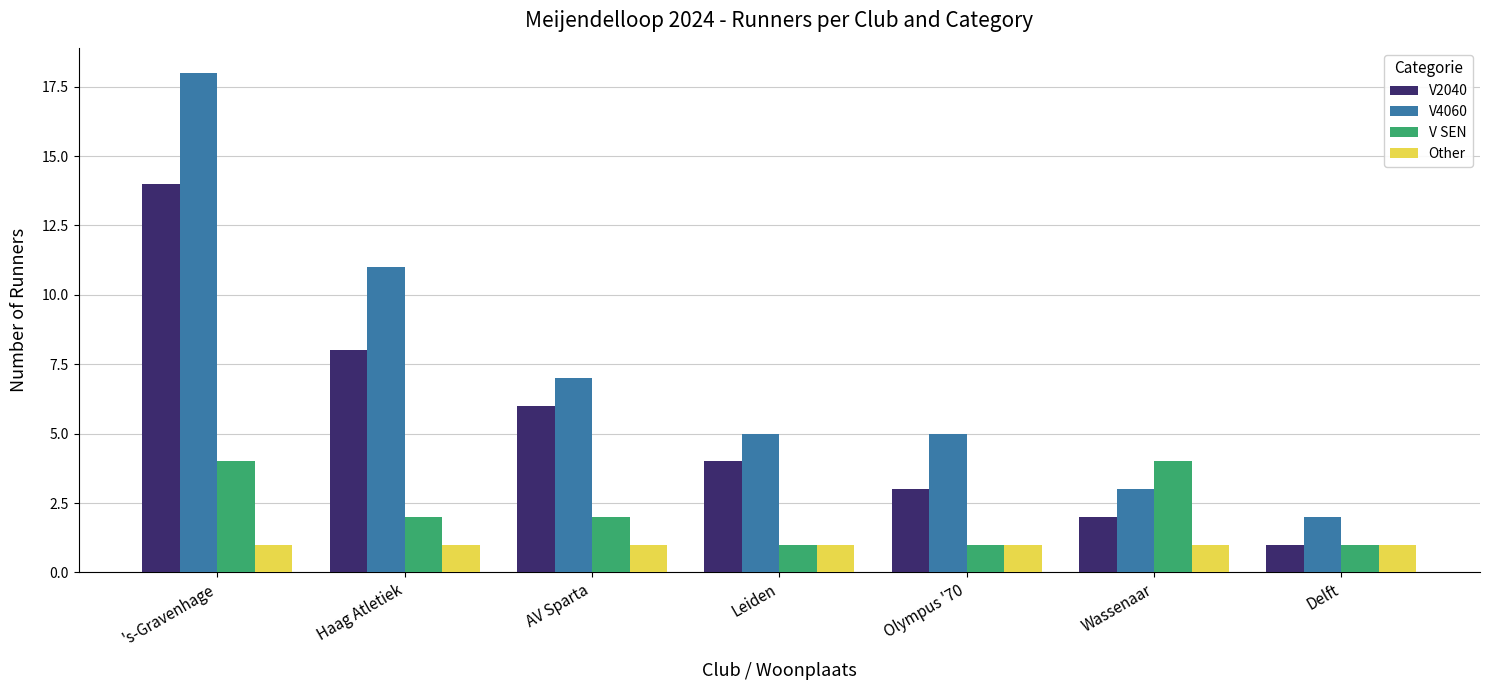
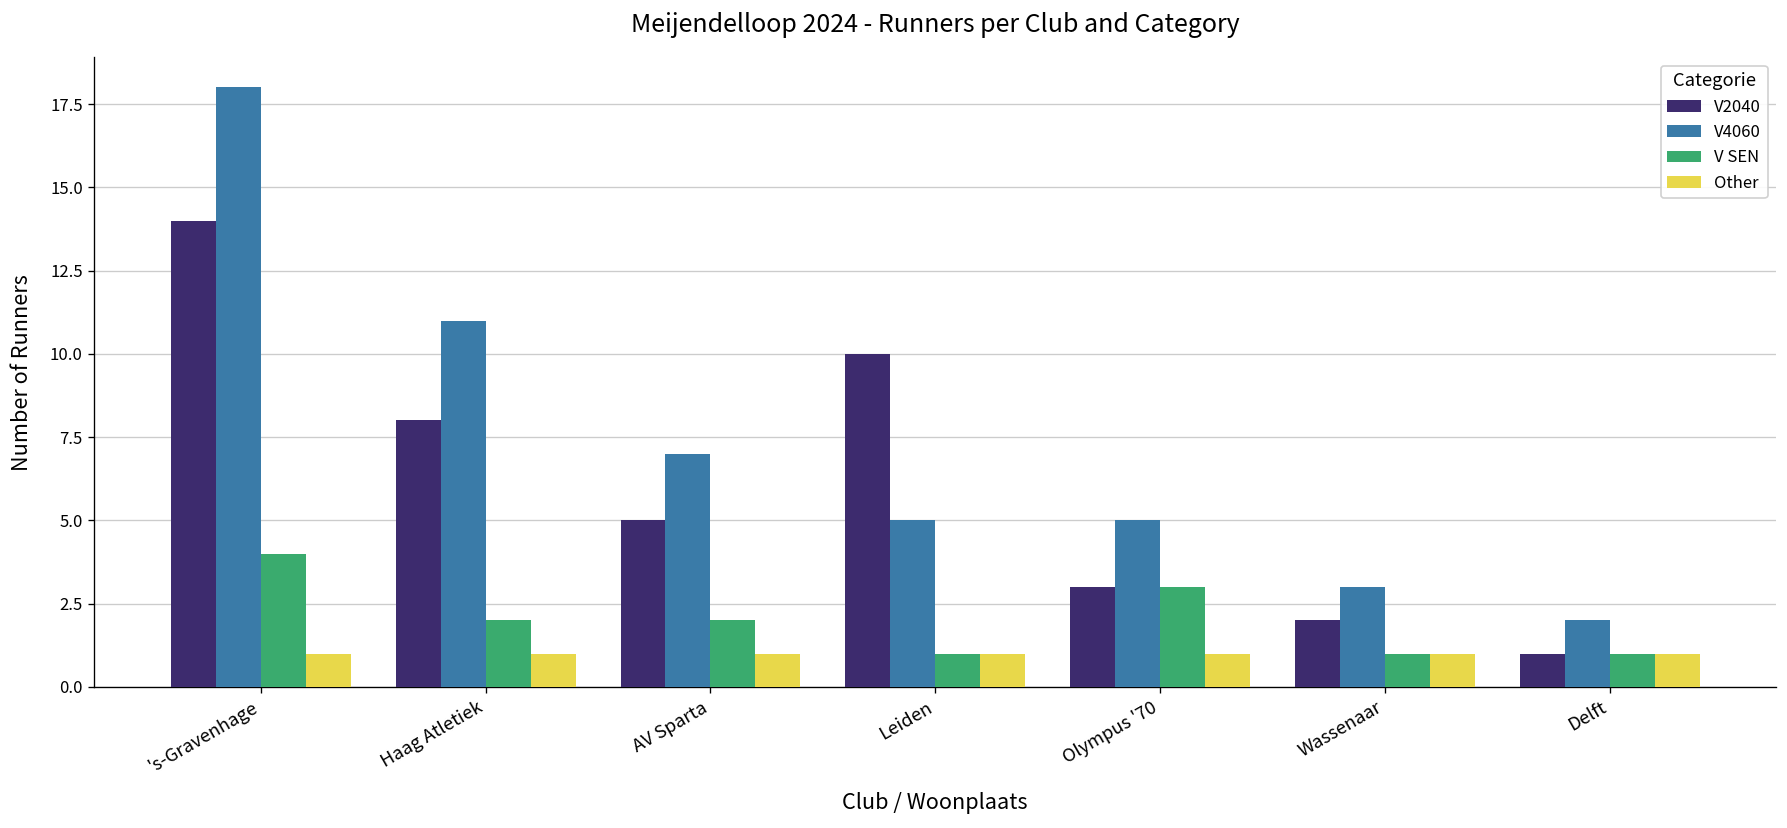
  {
    "V2040": {
      "'s-Gravenhage": 14,
      "Haag Atletiek": 8,
-     "AV Sparta": 6,
-     "Leiden": 4,
+     "AV Sparta": 5,
+     "Leiden": 10,
      "Olympus '70": 3,
      "Wassenaar": 2,
      "Delft": 1
    },
    "V4060": {
      "'s-Gravenhage": 18,
      "Haag Atletiek": 11,
      "AV Sparta": 7,
      "Leiden": 5,
      "Olympus '70": 5,
      "Wassenaar": 3,
      "Delft": 2
    },
    "V SEN": {
      "'s-Gravenhage": 4,
      "Haag Atletiek": 2,
      "AV Sparta": 2,
      "Leiden": 1,
-     "Olympus '70": 1,
-     "Wassenaar": 4,
+     "Olympus '70": 3,
+     "Wassenaar": 1,
      "Delft": 1
    },
    "Other": {
      "'s-Gravenhage": 1,
      "Haag Atletiek": 1,
      "AV Sparta": 1,
      "Leiden": 1,
      "Olympus '70": 1,
      "Wassenaar": 1,
      "Delft": 1
    }
  }
